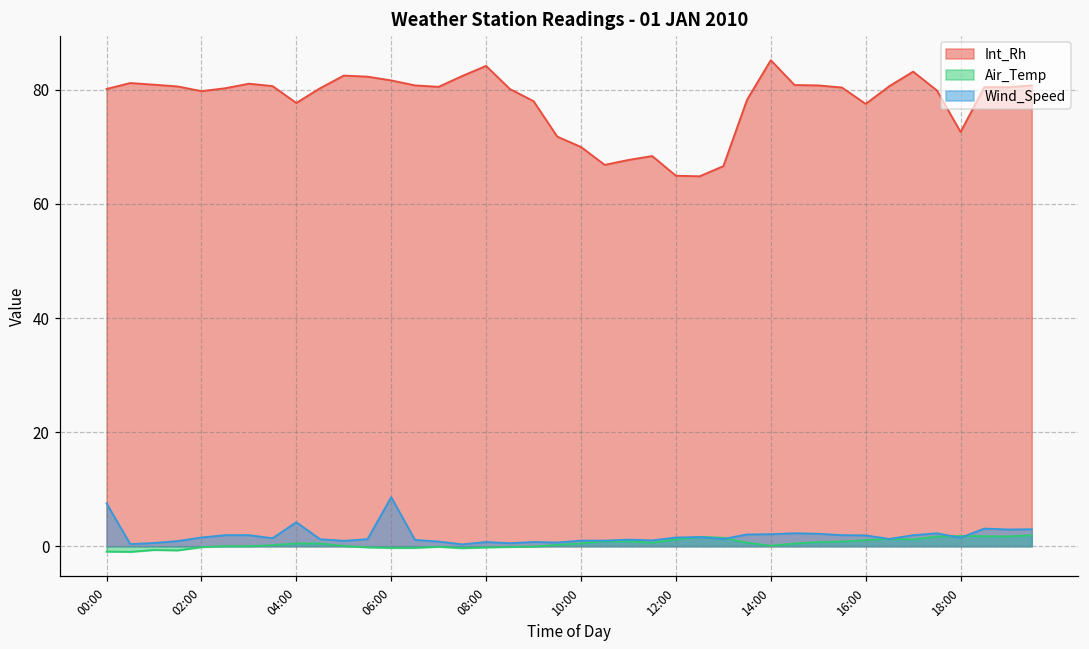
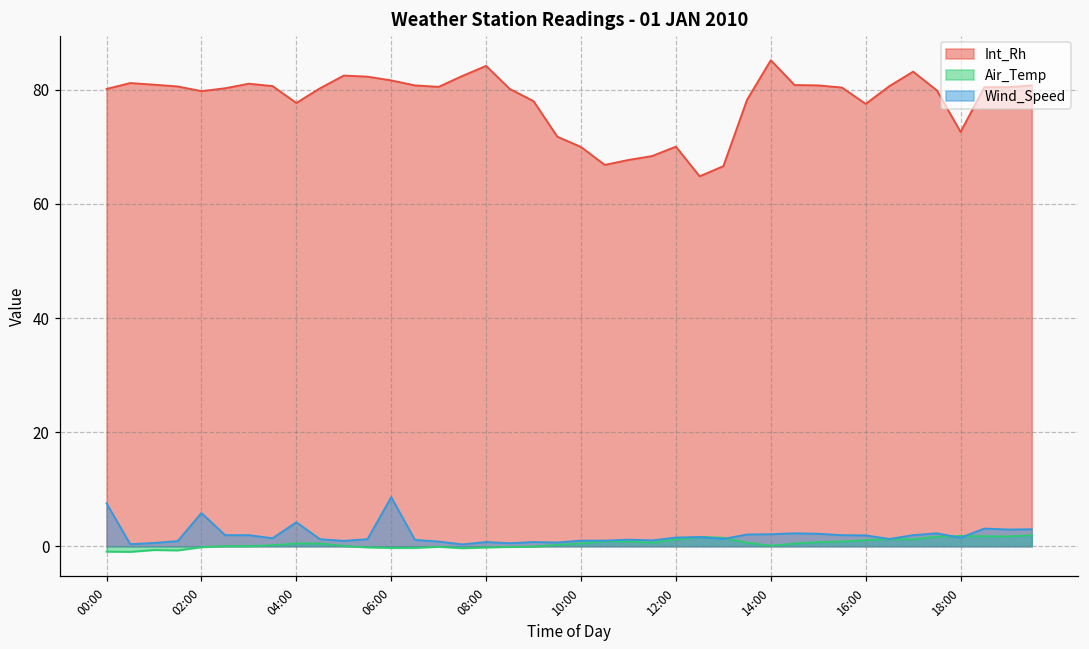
  {
    "Int_Rh": {
      "00:00": 80,
      "02:00": 80,
      "04:00": 78,
      "06:00": 82,
      "08:00": 84,
      "10:00": 70,
-     "12:00": 65,
+     "12:00": 70,
      "14:00": 85,
      "16:00": 78,
      "18:00": 73
    },
    "Wind_Speed": {
      "00:00": 8,
-     "02:00": 2,
+     "02:00": 6,
      "04:00": 4,
      "06:00": 9,
      "08:00": 1,
      "10:00": 1,
      "14:00": 2,
      "16:00": 2
    }
  }
